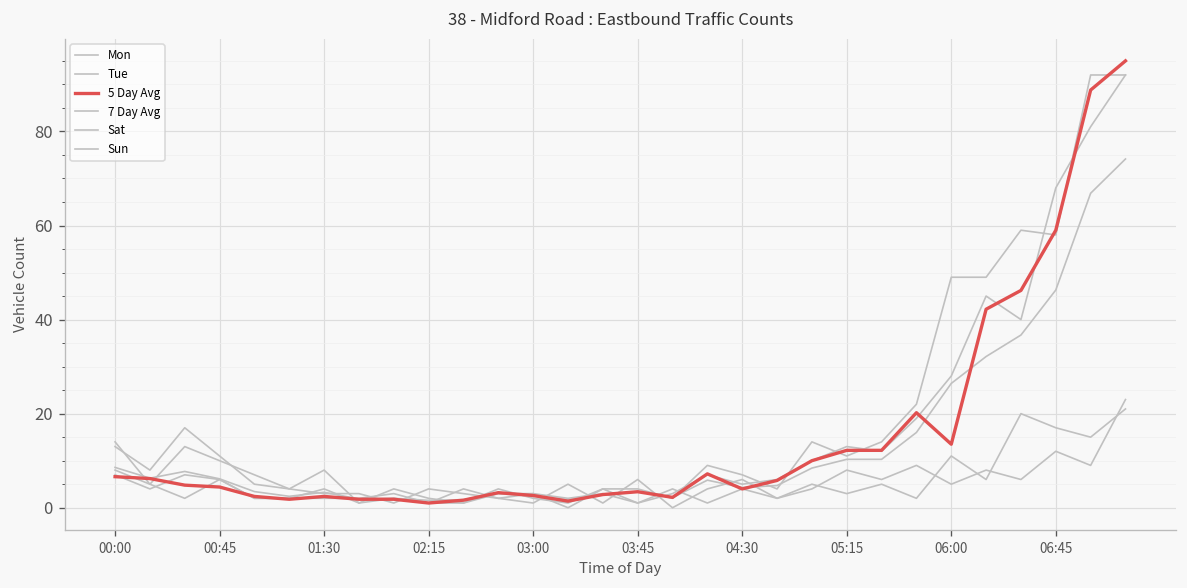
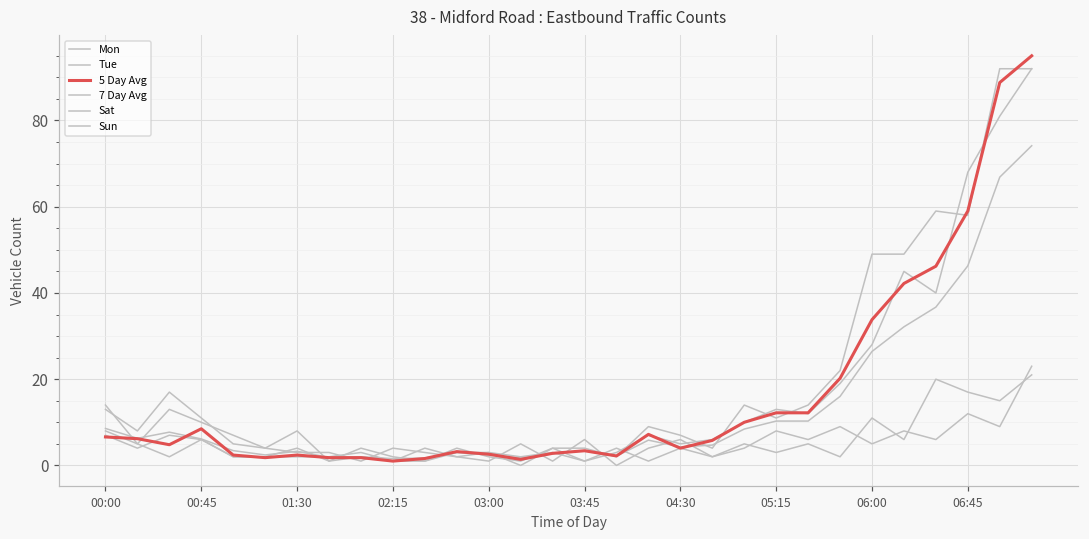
  {
    "5 Day Avg": {
-     "00:45": 4,
+     "00:45": 9,
      "05:15": 12,
-     "06:00": 14,
+     "06:00": 34,
      "06:45": 59
    }
  }
